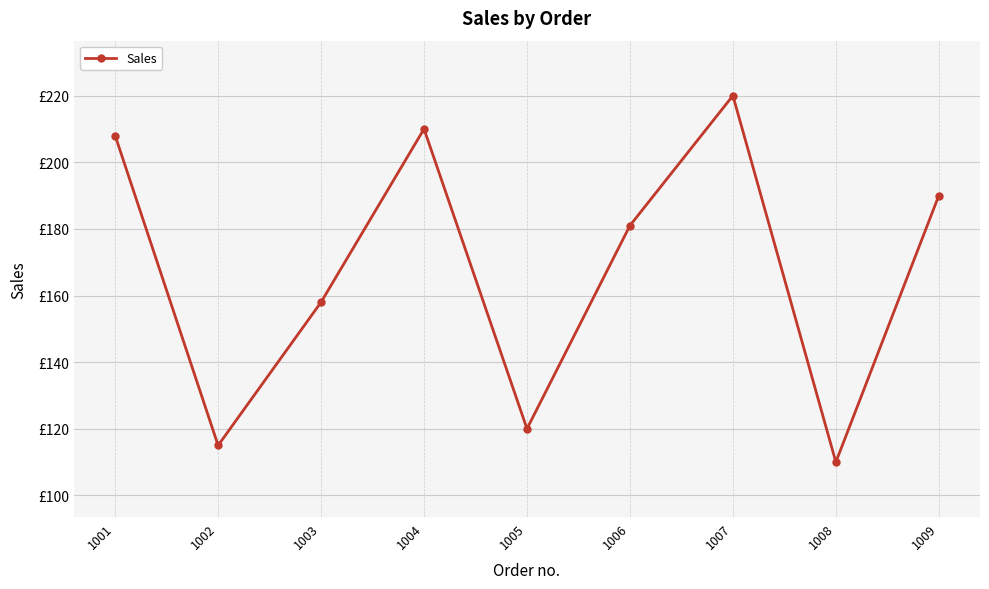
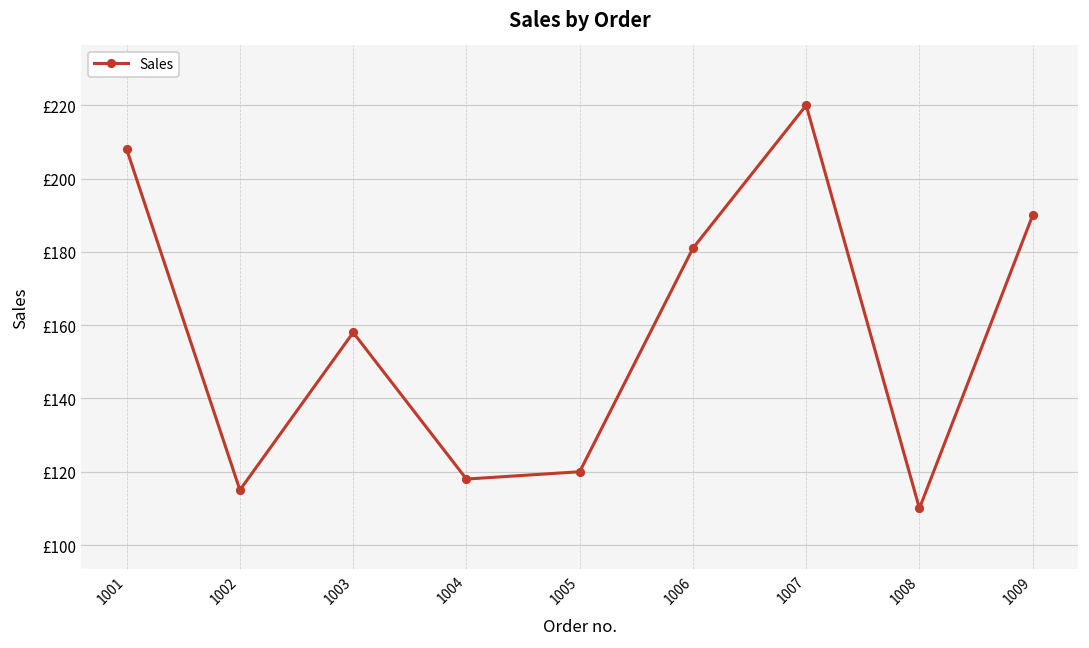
  {
    "1001": "£208",
    "1002": "£115",
    "1003": "£158",
-   "1004": "£210",
+   "1004": "£118",
    "1005": "£120",
    "1006": "£181",
    "1007": "£220",
    "1008": "£110",
    "1009": "£190"
  }
